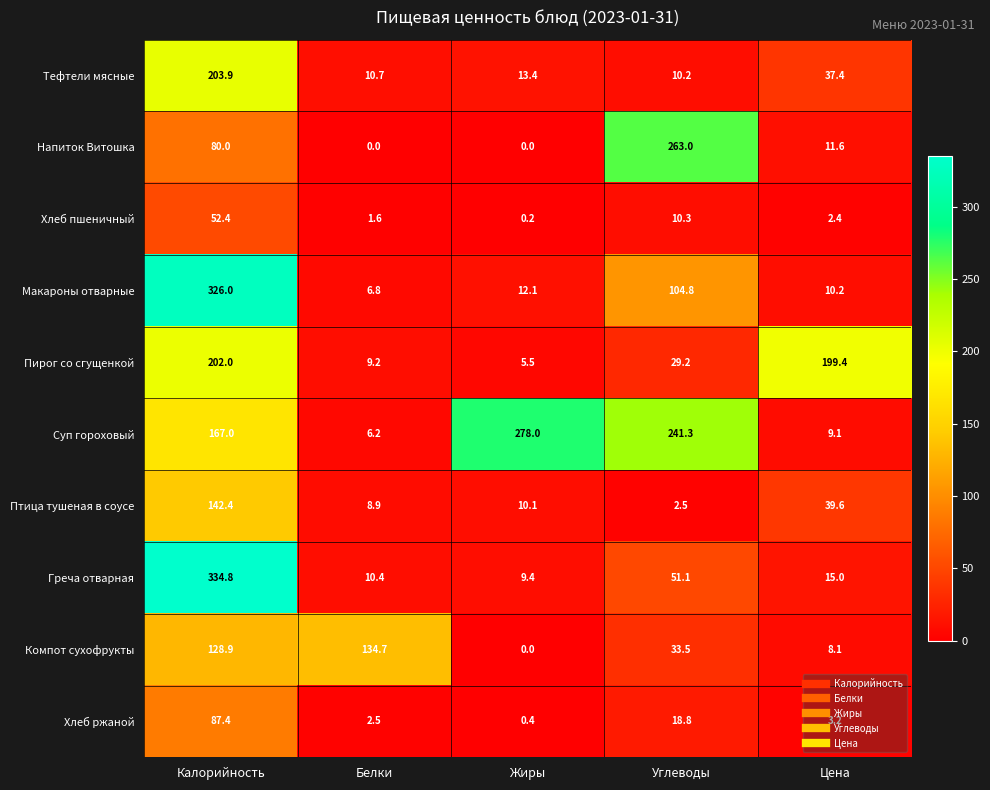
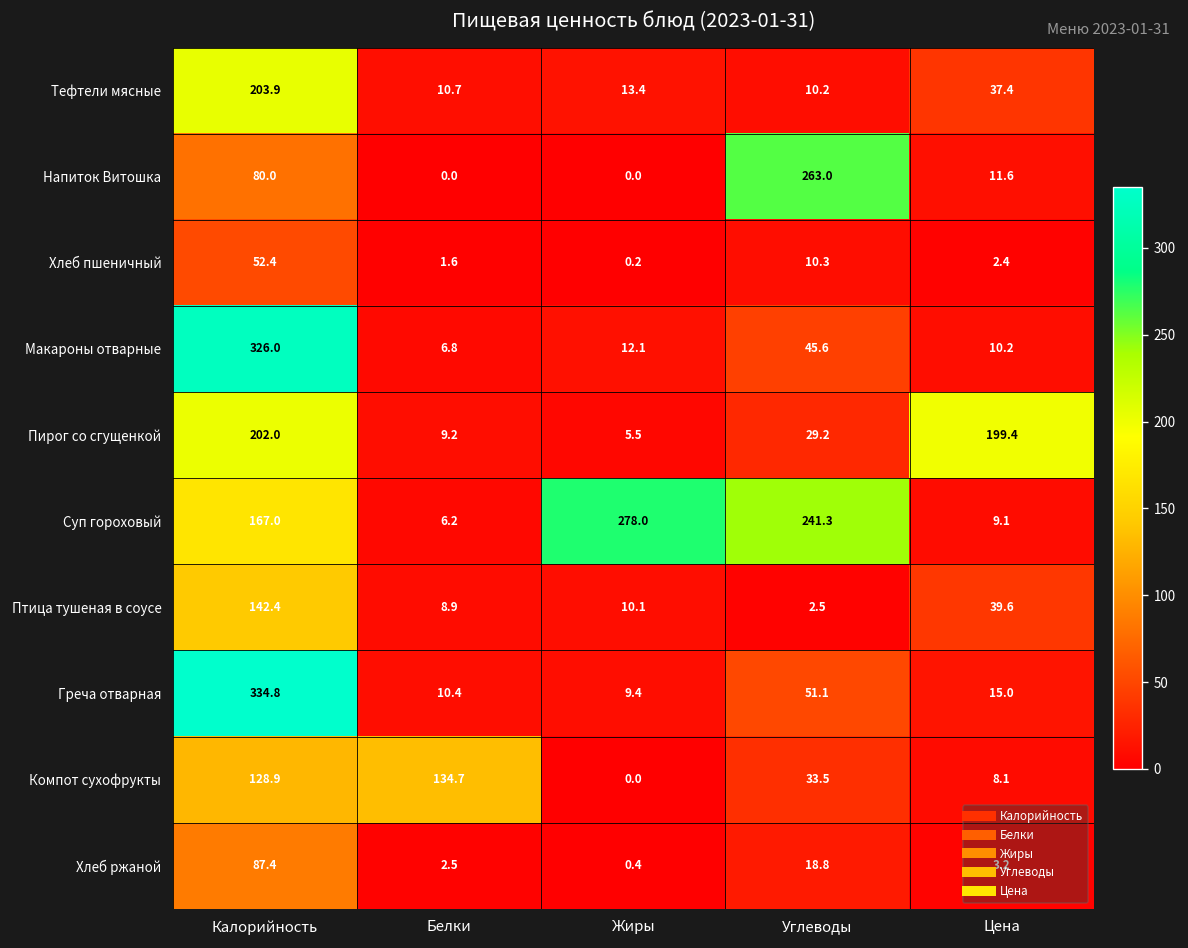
  {
    "Тефтели мясные": {
      "Калорийность": 203.9,
      "Белки": 10.7,
      "Жиры": 13.4,
      "Углеводы": 10.2,
      "Цена": 37.4
    },
    "Напиток Витошка": {
      "Калорийность": 80.0,
      "Белки": 0.0,
      "Жиры": 0.0,
      "Углеводы": 263.0,
      "Цена": 11.6
    },
    "Хлеб пшеничный": {
      "Калорийность": 52.4,
      "Белки": 1.6,
      "Жиры": 0.2,
      "Углеводы": 10.3,
      "Цена": 2.4
    },
    "Макароны отварные": {
      "Калорийность": 326.0,
      "Белки": 6.8,
      "Жиры": 12.1,
-     "Углеводы": 104.8,
+     "Углеводы": 45.6,
      "Цена": 10.2
    },
    "Пирог со сгущенкой": {
      "Калорийность": 202.0,
      "Белки": 9.2,
      "Жиры": 5.5,
      "Углеводы": 29.2,
      "Цена": 199.4
    },
    "Суп гороховый": {
      "Калорийность": 167.0,
      "Белки": 6.2,
      "Жиры": 278.0,
      "Углеводы": 241.3,
      "Цена": 9.1
    },
    "Птица тушеная в соусе": {
      "Калорийность": 142.4,
      "Белки": 8.9,
      "Жиры": 10.1,
      "Углеводы": 2.5,
      "Цена": 39.6
    },
    "Греча отварная": {
      "Калорийность": 334.8,
      "Белки": 10.4,
      "Жиры": 9.4,
      "Углеводы": 51.1,
      "Цена": 15.0
    },
    "Компот сухофрукты": {
      "Калорийность": 128.9,
      "Белки": 134.7,
      "Жиры": 0.0,
      "Углеводы": 33.5,
      "Цена": 8.1
    },
    "Хлеб ржаной": {
      "Калорийность": 87.4,
      "Белки": 2.5,
      "Жиры": 0.4,
      "Углеводы": 18.8
    }
  }
